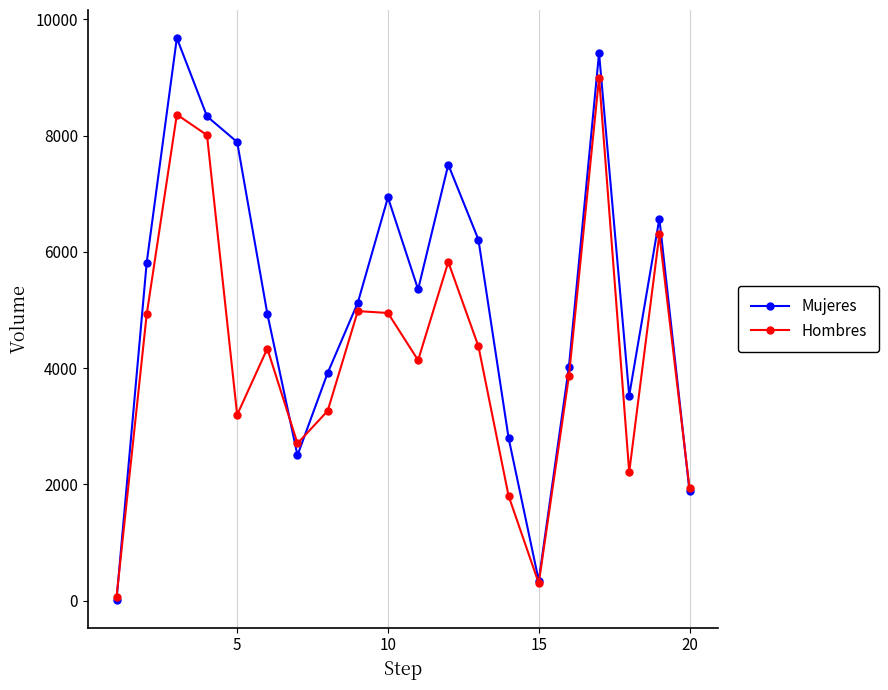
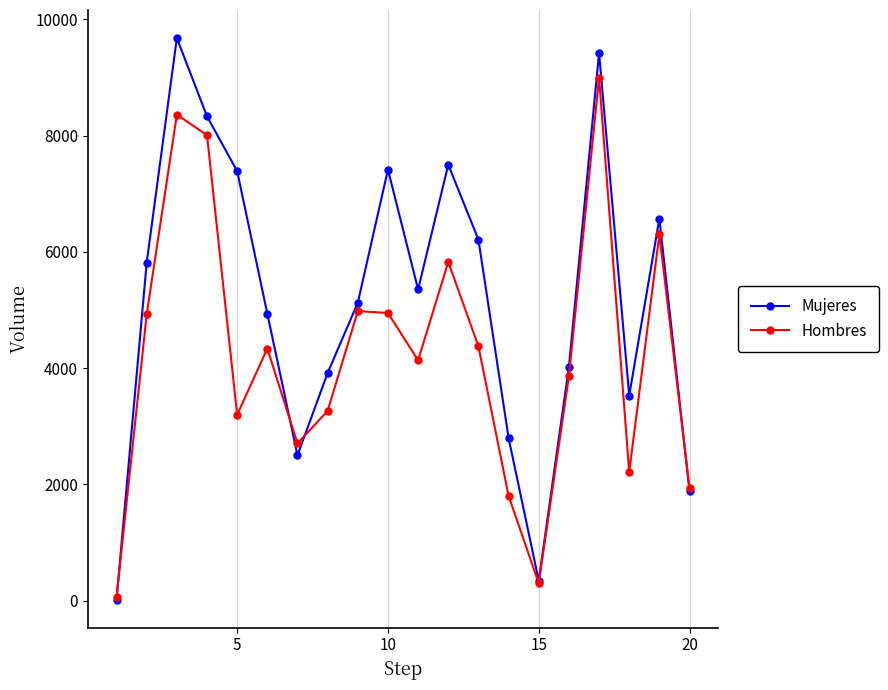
  {
    "Mujeres": {
-     "5": 7900,
-     "10": 6900,
+     "5": 7400,
+     "10": 7400,
      "20": 1900
    },
    "Hombres": {
      "5": 3200,
      "10": 4900,
      "20": 1900
    }
  }
